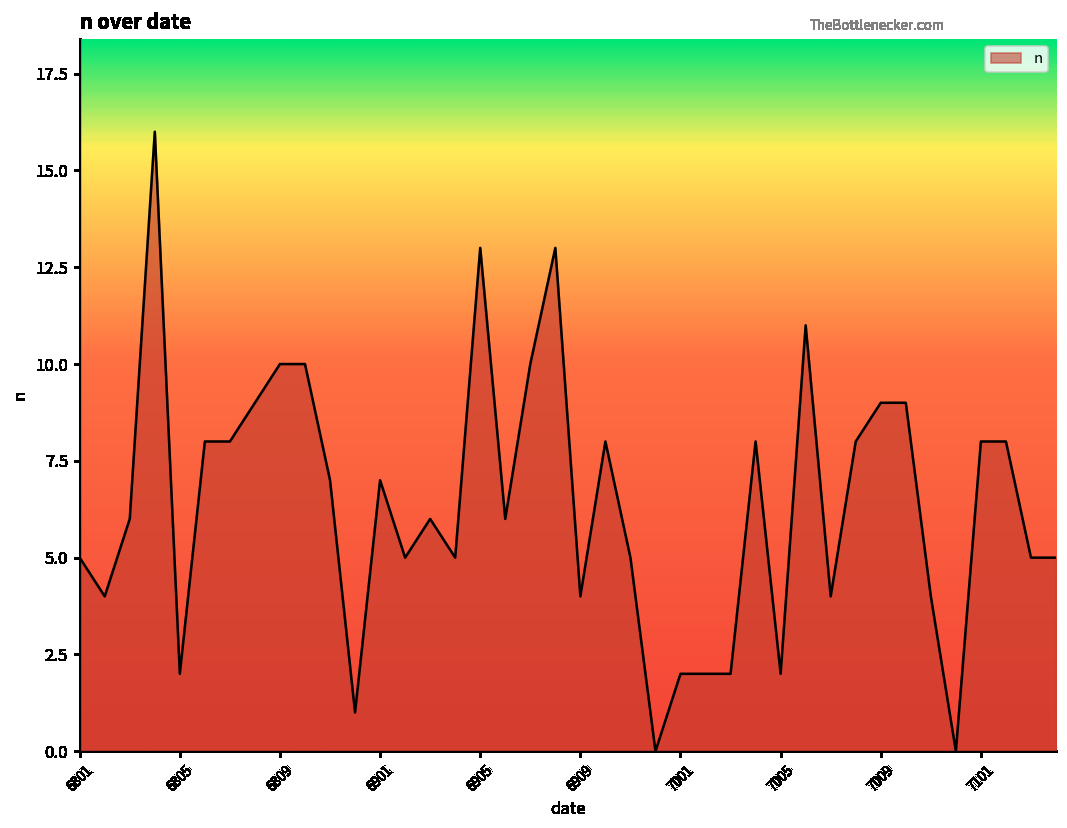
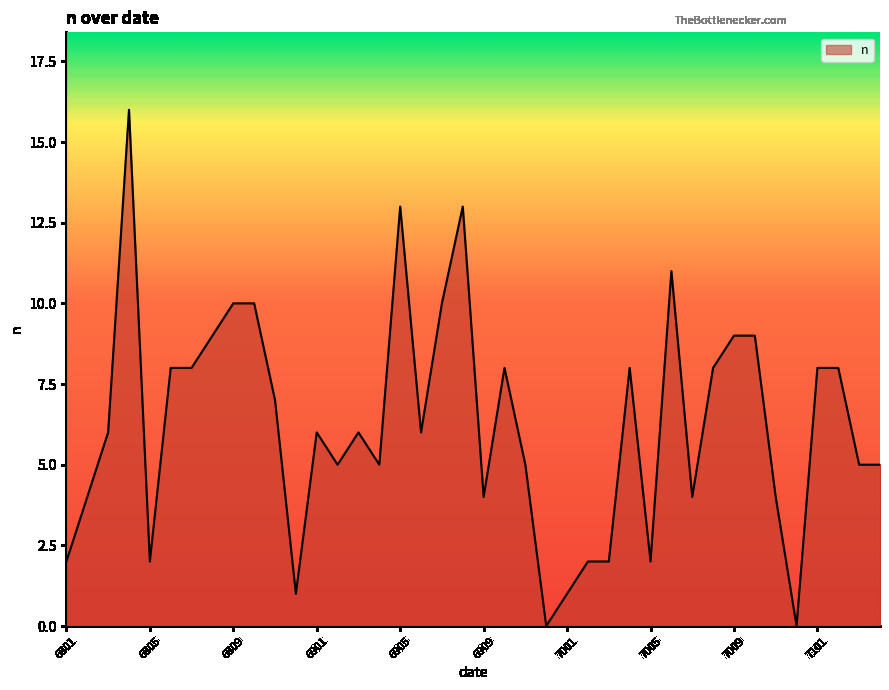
  {
-   "6801": 5,
+   "6801": 2,
    "6805": 2,
    "6809": 10,
-   "6901": 7,
+   "6901": 6,
    "6905": 13,
    "6909": 4,
-   "7001": 2,
+   "7001": 1,
    "7005": 2,
    "7009": 9,
    "7101": 8
  }
